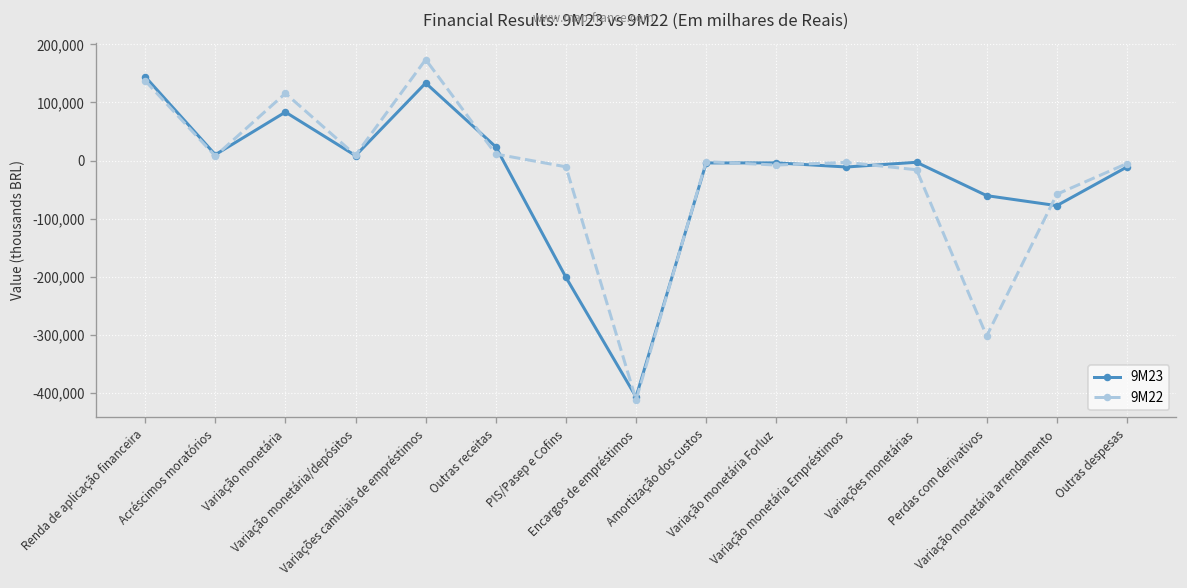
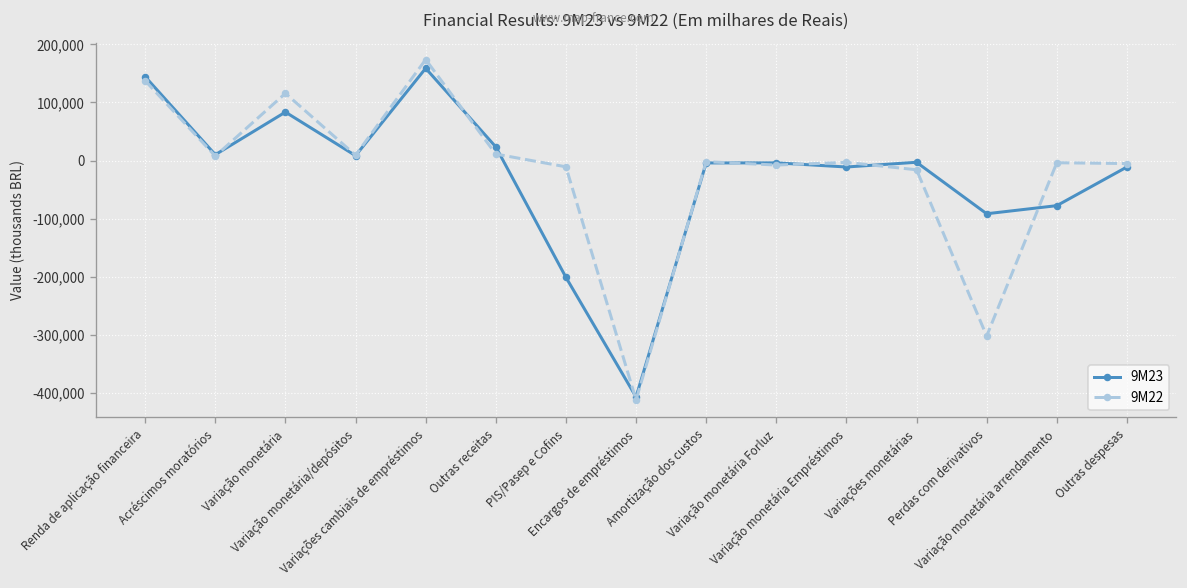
  {
    "9M23": {
      "Renda de aplicação financeira": "140,000",
      "Variação monetária": "80,000",
-     "Variações cambiais de empréstimos": "130,000",
+     "Variações cambiais de empréstimos": "160,000",
      "Outras receitas": "20,000",
      "PIS/Pasep e Cofins": "-200,000",
      "Variação monetária Empréstimos": "-10,000",
      "Variações monetárias": "0",
-     "Perdas com derivativos": "-60,000",
+     "Perdas com derivativos": "-90,000",
      "Variação monetária arrendamento": "-80,000",
      "Outras despesas": "-10,000"
    },
    "9M22": {
      "Renda de aplicação financeira": "140,000",
      "Variação monetária": "120,000",
      "Variações cambiais de empréstimos": "170,000",
      "Outras receitas": "10,000",
      "PIS/Pasep e Cofins": "-10,000",
      "Variação monetária Empréstimos": "0",
      "Variações monetárias": "-20,000",
      "Perdas com derivativos": "-300,000",
-     "Variação monetária arrendamento": "-60,000",
+     "Variação monetária arrendamento": "0",
      "Outras despesas": "-10,000"
    }
  }
